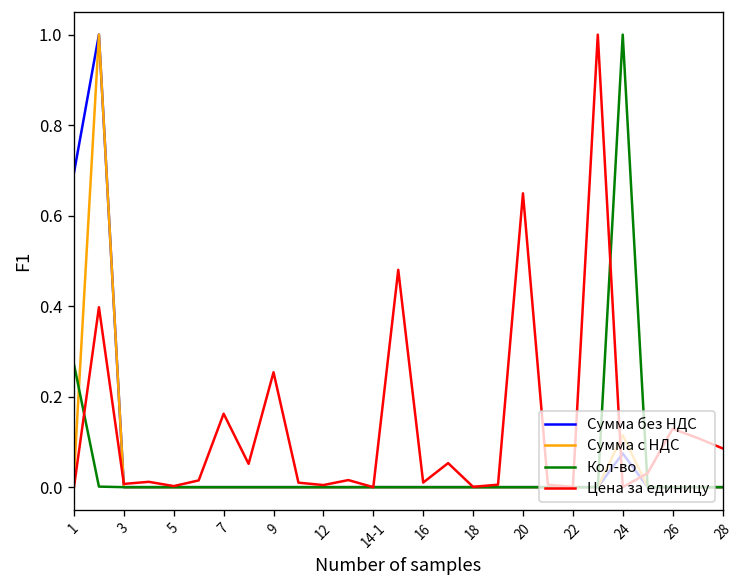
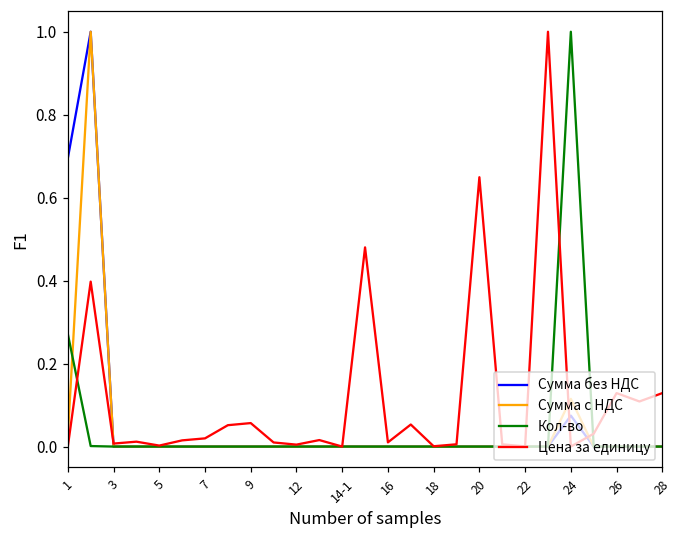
  {
    "Сумма без НДС": {
      "1": 0.69
    },
    "Сумма с НДС": {
      "1": 0.03
    },
    "Кол-во": {
      "1": 0.27,
      "24": 1.00
    },
    "Цена за единицу": {
      "1": 0.00,
      "3": 0.01,
-     "7": 0.16,
-     "9": 0.25,
+     "7": 0.02,
+     "9": 0.06,
      "16": 0.01,
      "20": 0.65,
-     "28": 0.09
+     "28": 0.13
    }
  }
